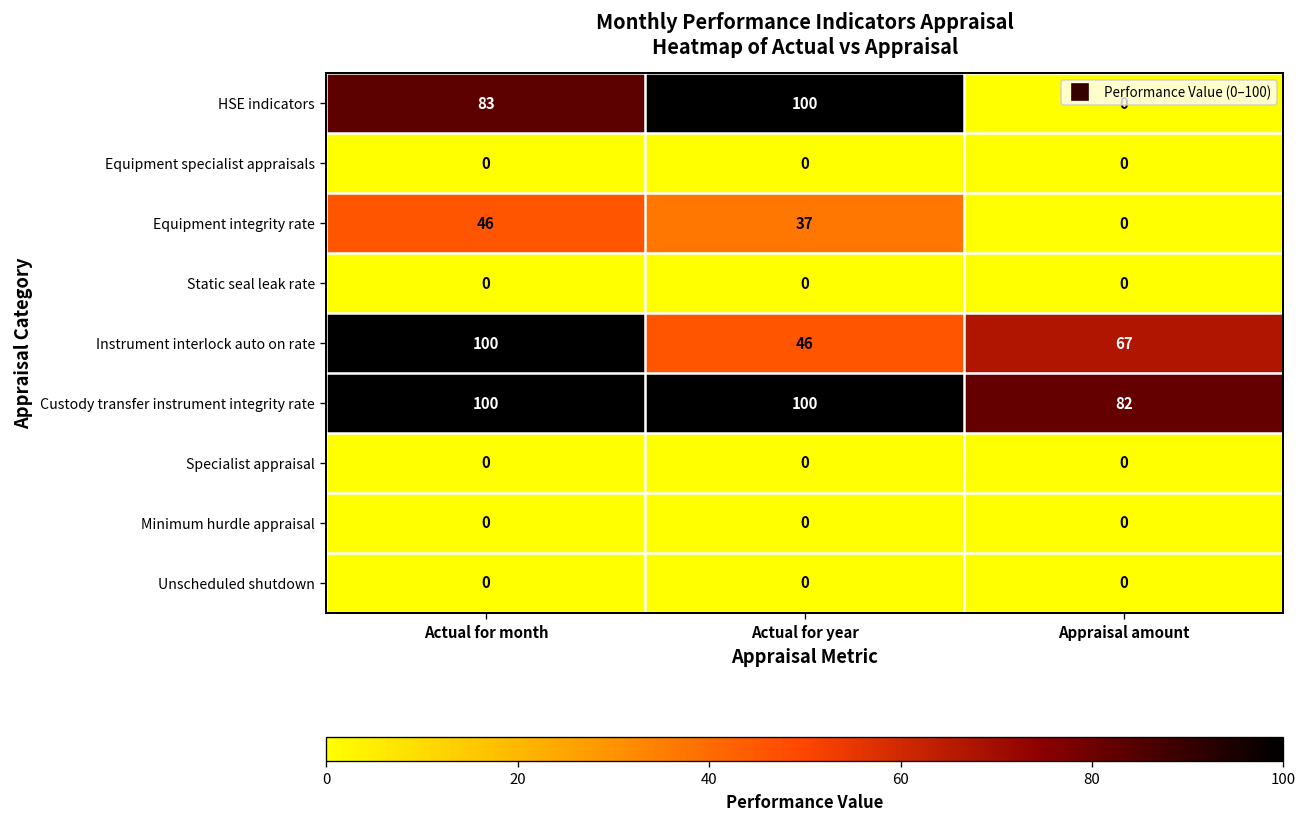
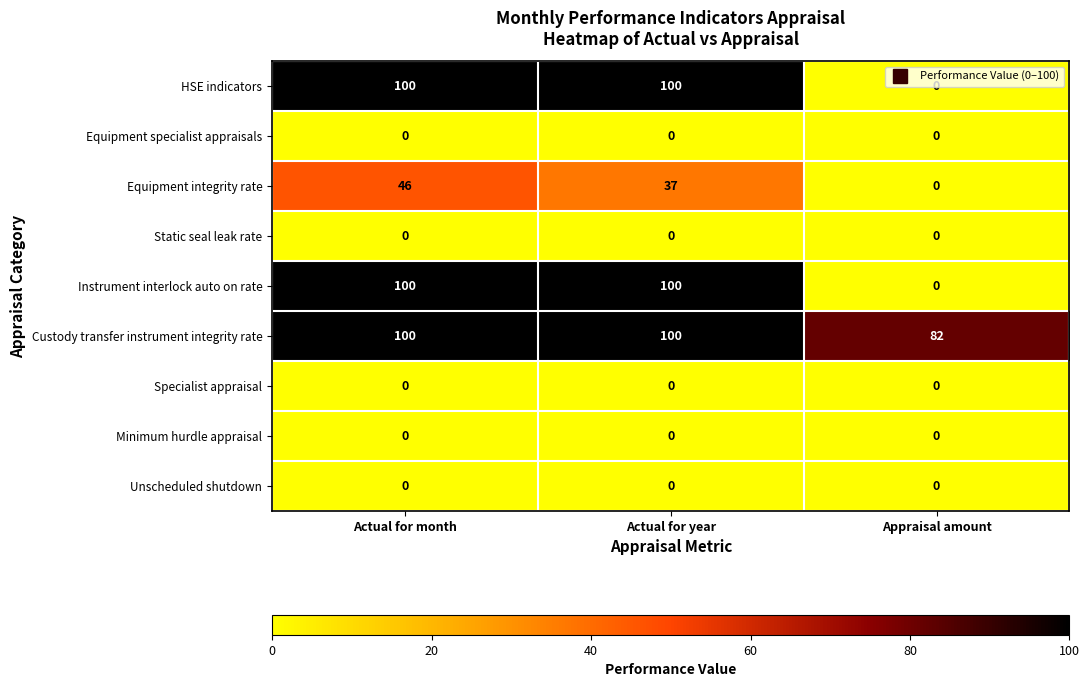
  {
    "HSE indicators": {
-     "Actual for month": 83,
+     "Actual for month": 100,
      "Actual for year": 100
    },
    "Equipment specialist appraisals": {
      "Actual for month": 0,
      "Actual for year": 0,
      "Appraisal amount": 0
    },
    "Equipment integrity rate": {
      "Actual for month": 46,
      "Actual for year": 37,
      "Appraisal amount": 0
    },
    "Static seal leak rate": {
      "Actual for month": 0,
      "Actual for year": 0,
      "Appraisal amount": 0
    },
    "Instrument interlock auto on rate": {
      "Actual for month": 100,
-     "Actual for year": 46,
-     "Appraisal amount": 67
+     "Actual for year": 100,
+     "Appraisal amount": 0
    },
    "Custody transfer instrument integrity rate": {
      "Actual for month": 100,
      "Actual for year": 100,
      "Appraisal amount": 82
    },
    "Specialist appraisal": {
      "Actual for month": 0,
      "Actual for year": 0,
      "Appraisal amount": 0
    },
    "Minimum hurdle appraisal": {
      "Actual for month": 0,
      "Actual for year": 0,
      "Appraisal amount": 0
    },
    "Unscheduled shutdown": {
      "Actual for month": 0,
      "Actual for year": 0,
      "Appraisal amount": 0
    }
  }
